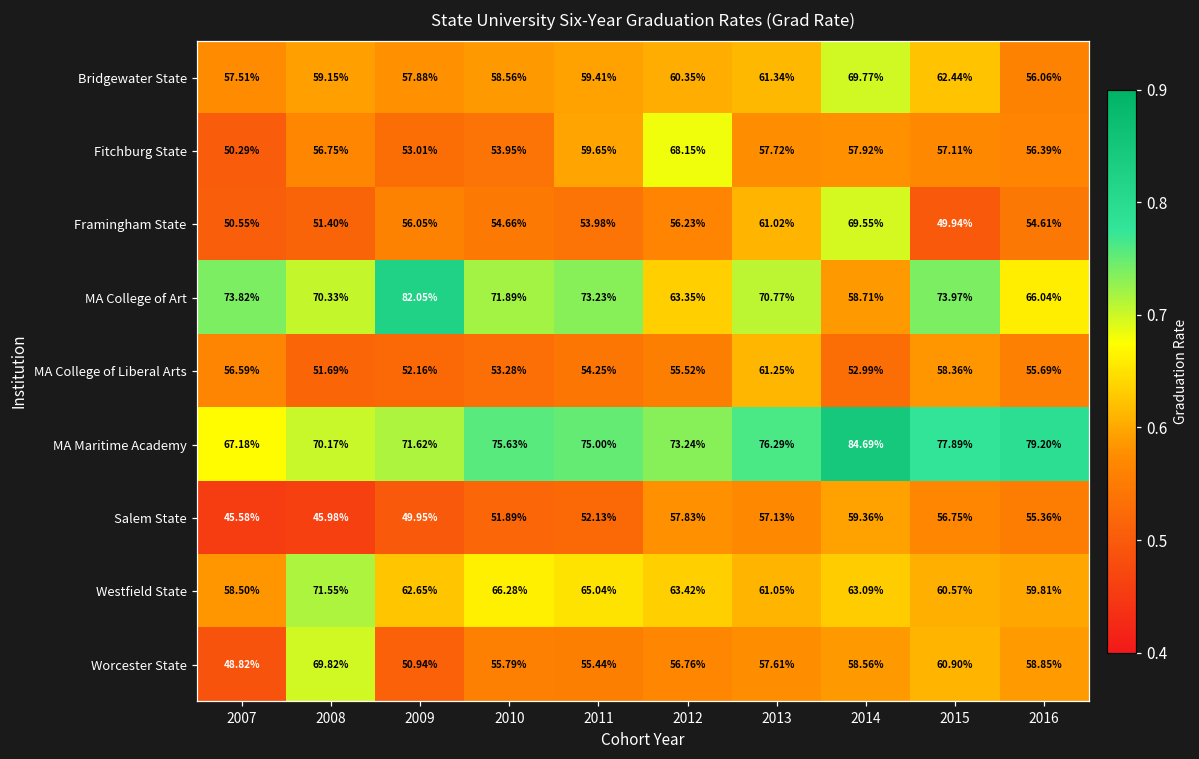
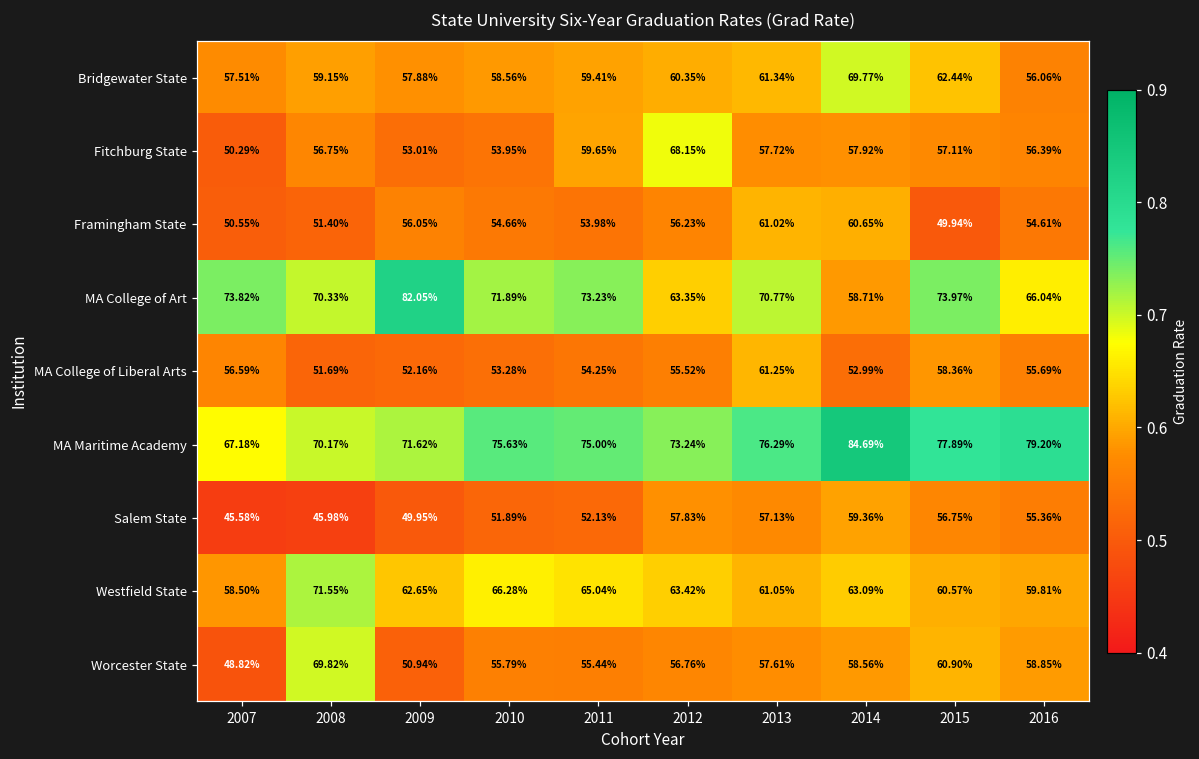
  {
    "Bridgewater State": {
      "2007": "57.51%",
      "2008": "59.15%",
      "2009": "57.88%",
      "2010": "58.56%",
      "2011": "59.41%",
      "2012": "60.35%",
      "2013": "61.34%",
      "2014": "69.77%",
      "2015": "62.44%",
      "2016": "56.06%"
    },
    "Fitchburg State": {
      "2007": "50.29%",
      "2008": "56.75%",
      "2009": "53.01%",
      "2010": "53.95%",
      "2011": "59.65%",
      "2012": "68.15%",
      "2013": "57.72%",
      "2014": "57.92%",
      "2015": "57.11%",
      "2016": "56.39%"
    },
    "Framingham State": {
      "2007": "50.55%",
      "2008": "51.40%",
      "2009": "56.05%",
      "2010": "54.66%",
      "2011": "53.98%",
      "2012": "56.23%",
      "2013": "61.02%",
-     "2014": "69.55%",
+     "2014": "60.65%",
      "2015": "49.94%",
      "2016": "54.61%"
    },
    "MA College of Art": {
      "2007": "73.82%",
      "2008": "70.33%",
      "2009": "82.05%",
      "2010": "71.89%",
      "2011": "73.23%",
      "2012": "63.35%",
      "2013": "70.77%",
      "2014": "58.71%",
      "2015": "73.97%",
      "2016": "66.04%"
    },
    "MA College of Liberal Arts": {
      "2007": "56.59%",
      "2008": "51.69%",
      "2009": "52.16%",
      "2010": "53.28%",
      "2011": "54.25%",
      "2012": "55.52%",
      "2013": "61.25%",
      "2014": "52.99%",
      "2015": "58.36%",
      "2016": "55.69%"
    },
    "MA Maritime Academy": {
      "2007": "67.18%",
      "2008": "70.17%",
      "2009": "71.62%",
      "2010": "75.63%",
      "2011": "75.00%",
      "2012": "73.24%",
      "2013": "76.29%",
      "2014": "84.69%",
      "2015": "77.89%",
      "2016": "79.20%"
    },
    "Salem State": {
      "2007": "45.58%",
      "2008": "45.98%",
      "2009": "49.95%",
      "2010": "51.89%",
      "2011": "52.13%",
      "2012": "57.83%",
      "2013": "57.13%",
      "2014": "59.36%",
      "2015": "56.75%",
      "2016": "55.36%"
    },
    "Westfield State": {
      "2007": "58.50%",
      "2008": "71.55%",
      "2009": "62.65%",
      "2010": "66.28%",
      "2011": "65.04%",
      "2012": "63.42%",
      "2013": "61.05%",
      "2014": "63.09%",
      "2015": "60.57%",
      "2016": "59.81%"
    },
    "Worcester State": {
      "2007": "48.82%",
      "2008": "69.82%",
      "2009": "50.94%",
      "2010": "55.79%",
      "2011": "55.44%",
      "2012": "56.76%",
      "2013": "57.61%",
      "2014": "58.56%",
      "2015": "60.90%",
      "2016": "58.85%"
    }
  }
